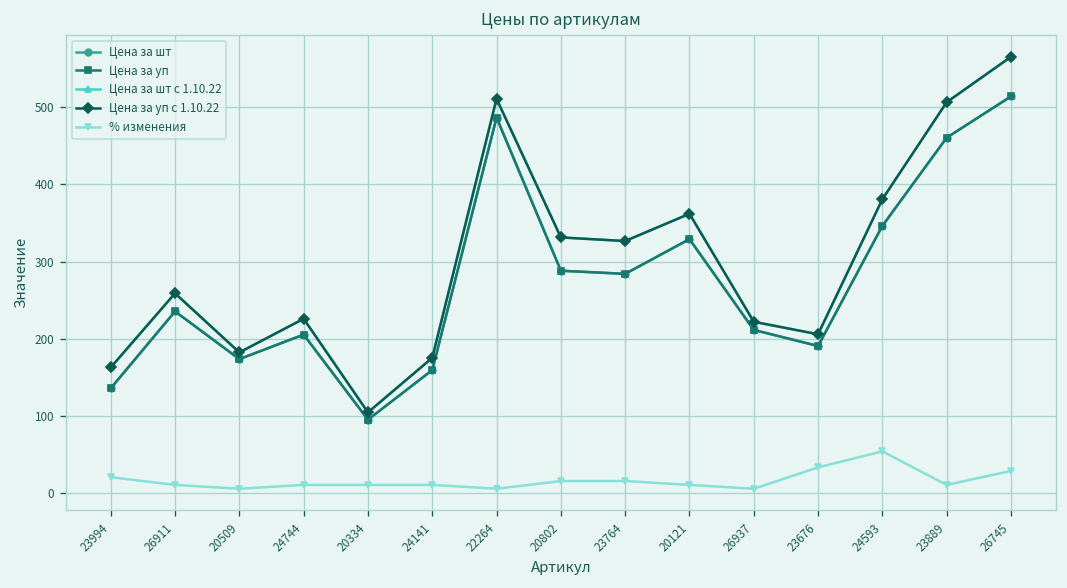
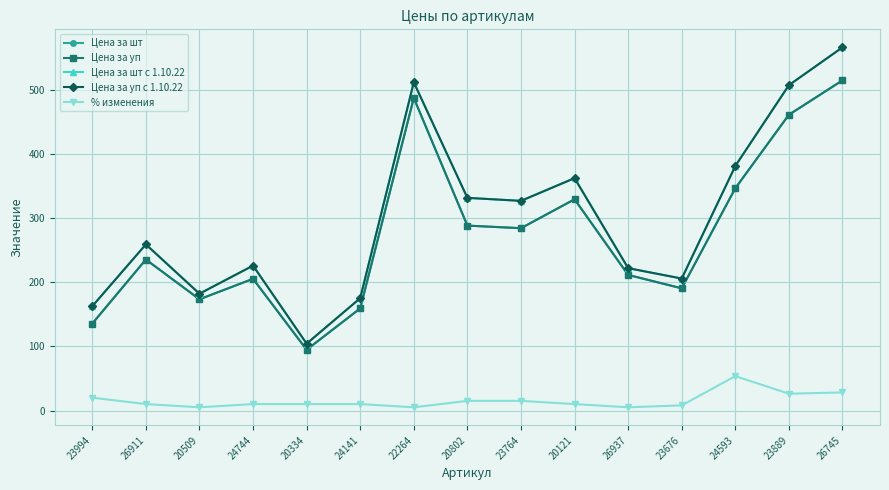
  {
    "% изменения": {
      "23994": 20,
      "26911": 10,
      "20509": 10,
      "24744": 10,
      "20334": 10,
      "24141": 10,
      "22264": 0,
      "20802": 20,
      "23764": 20,
      "20121": 10,
      "26937": 10,
-     "23676": 30,
+     "23676": 10,
      "24593": 50,
-     "23889": 10,
+     "23889": 30,
      "26745": 30
    }
  }
